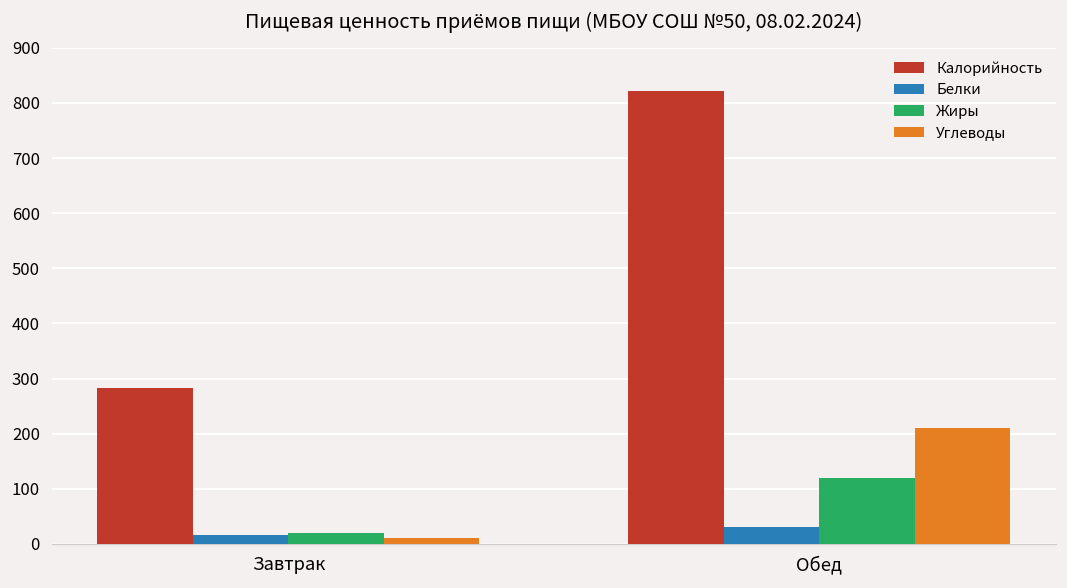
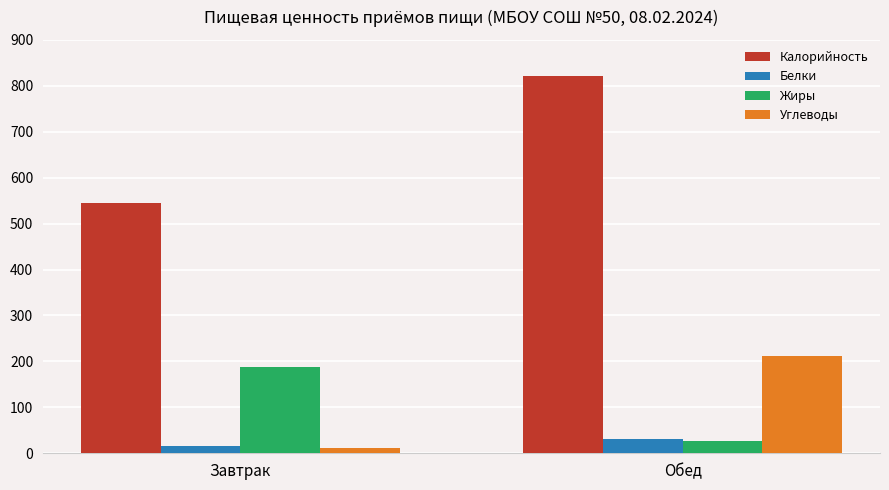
  {
    "Калорийность": {
-     "Завтрак": 280,
+     "Завтрак": 540,
      "Обед": 820
    },
    "Белки": {
      "Завтрак": 20,
      "Обед": 30
    },
    "Жиры": {
-     "Завтрак": 20,
-     "Обед": 120
+     "Завтрак": 190,
+     "Обед": 30
    },
    "Углеводы": {
      "Завтрак": 10,
      "Обед": 210
    }
  }
